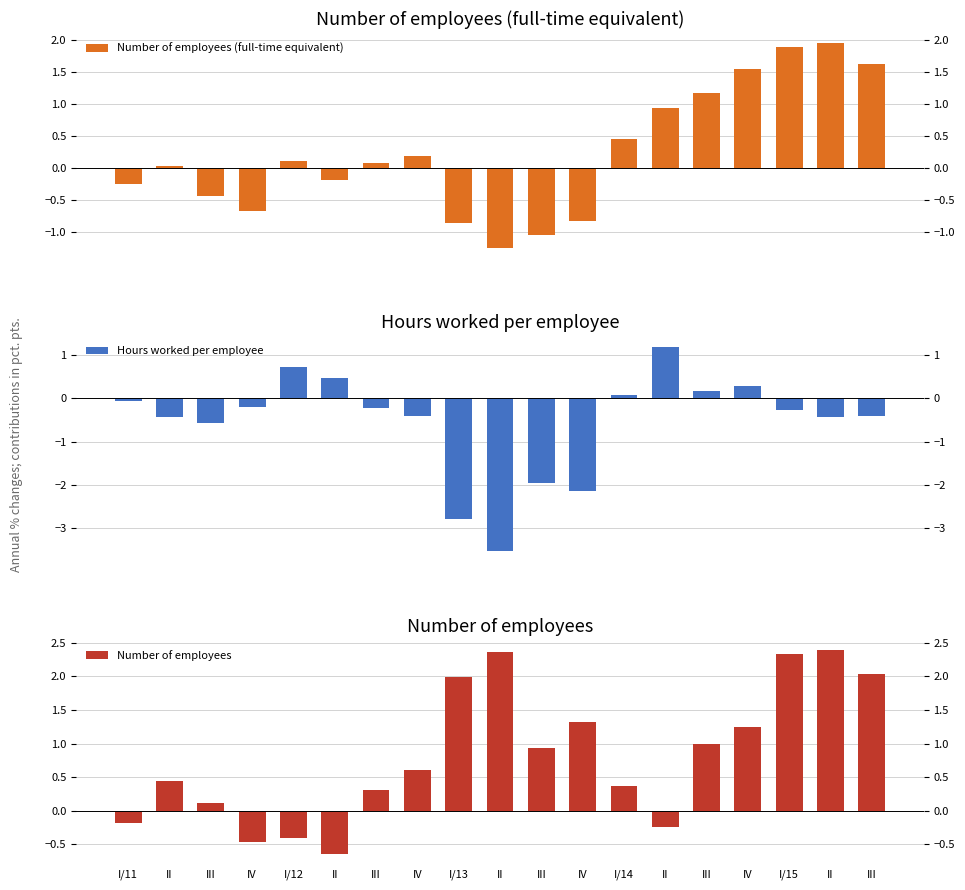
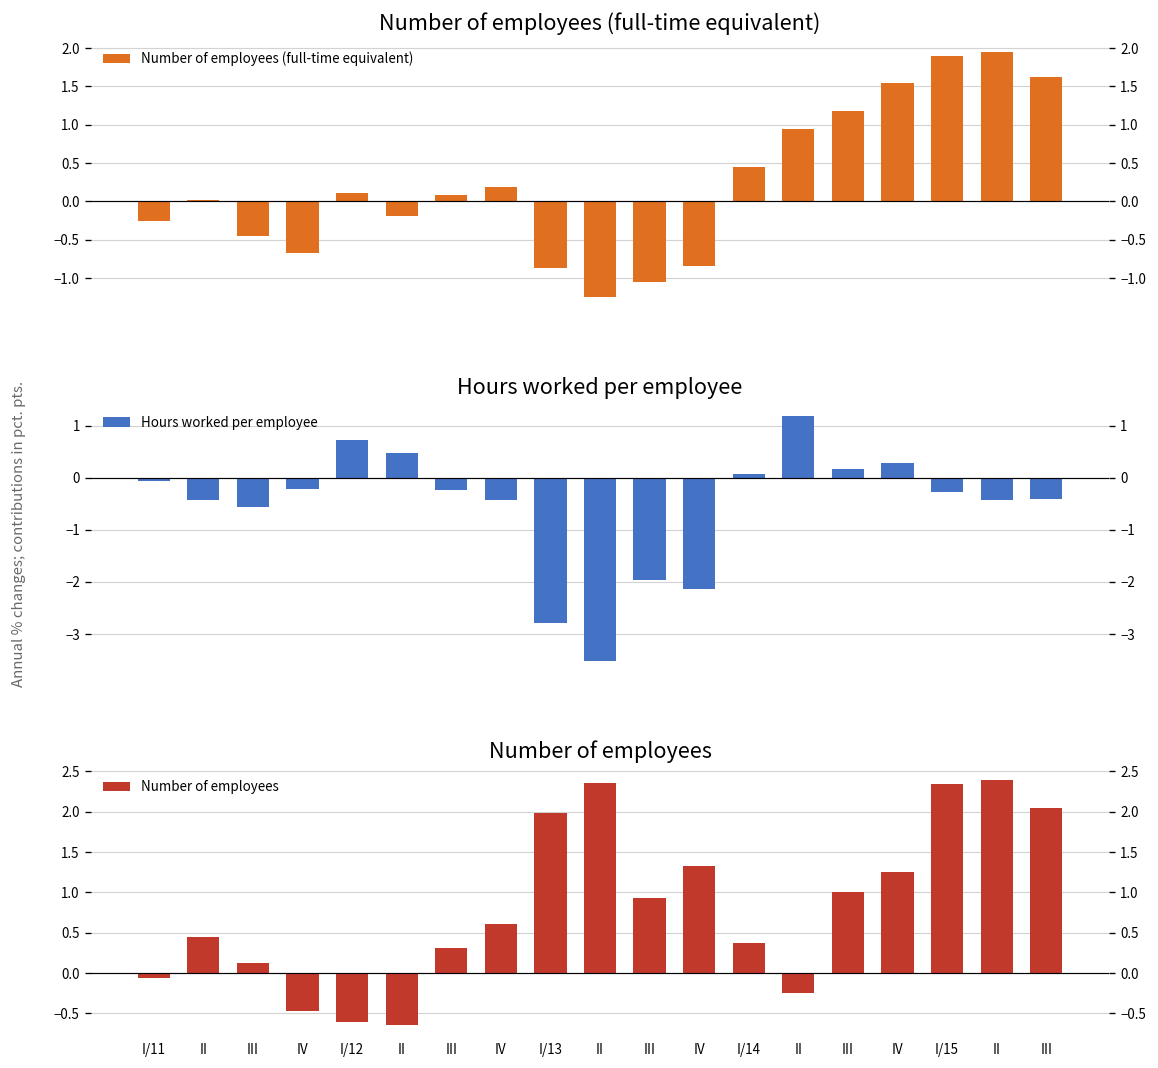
  {
    "Number of employees": {
-     "I/11": -0.2,
-     "I/12": -0.4,
+     "I/11": -0.1,
+     "I/12": -0.6,
      "I/13": 2.0,
      "I/14": 0.4,
      "I/15": 2.3
    }
  }
